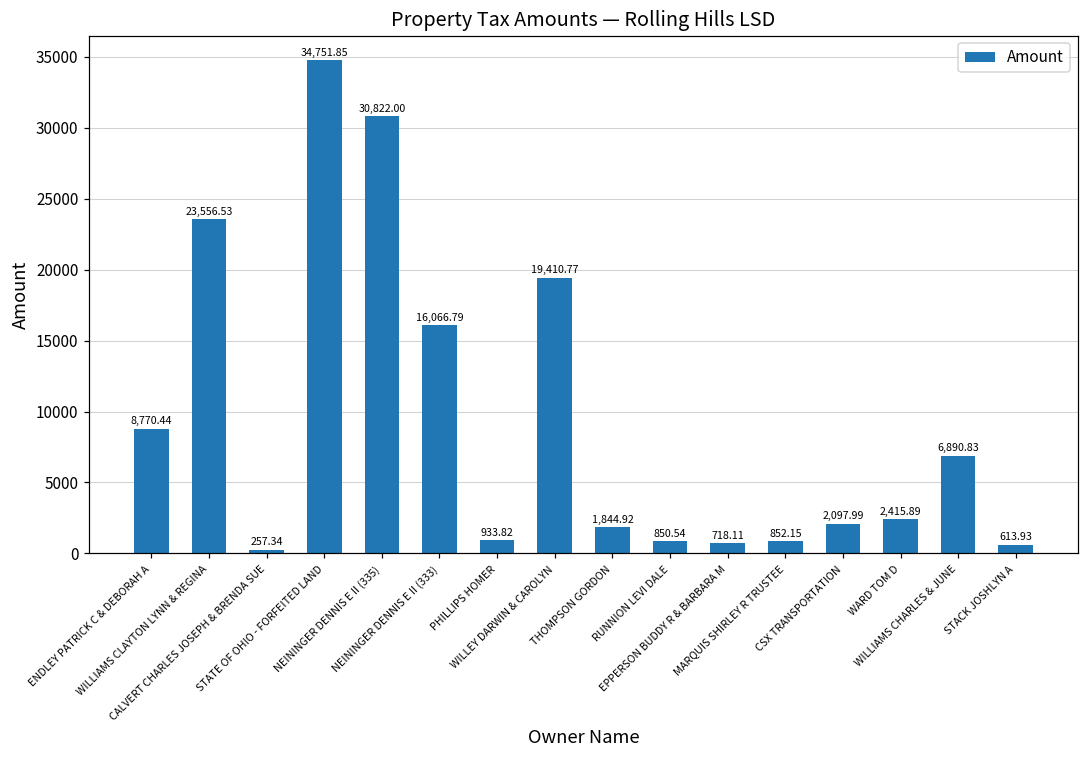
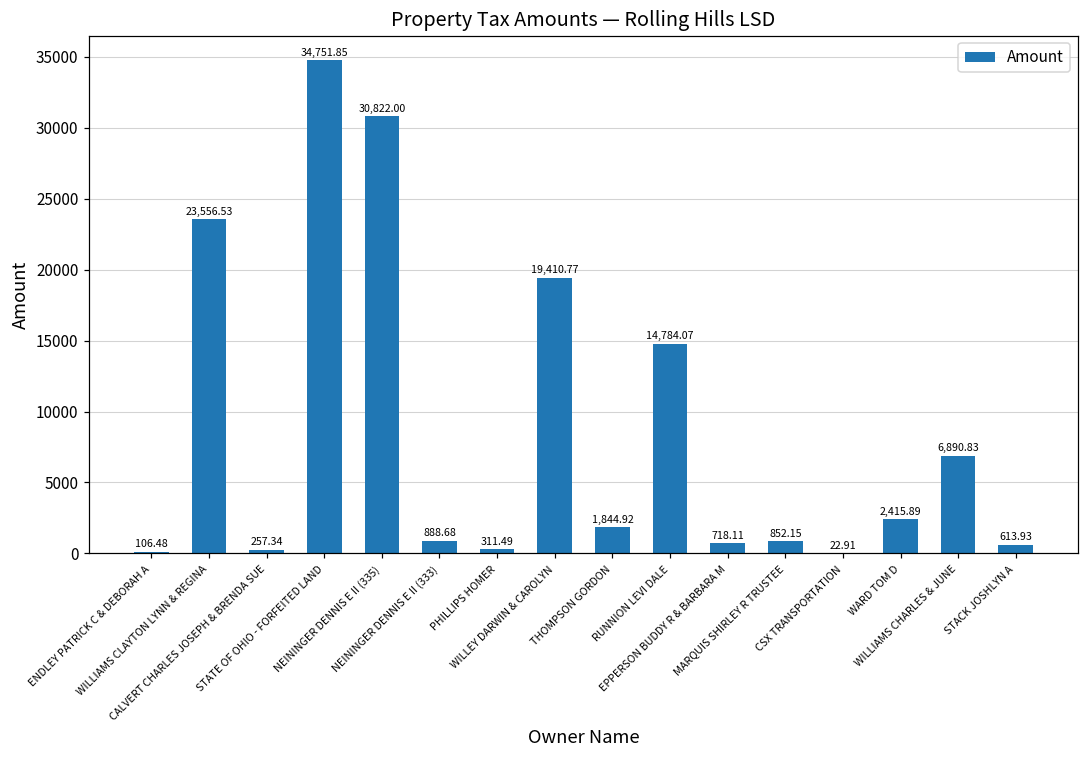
  {
-   "ENDLEY PATRICK C & DEBORAH A": "8,770.44",
+   "ENDLEY PATRICK C & DEBORAH A": "106.48",
    "WILLIAMS CLAYTON LYNN & REGINA": "23,556.53",
    "CALVERT CHARLES JOSEPH & BRENDA SUE": "257.34",
    "STATE OF OHIO - FORFEITED LAND": "34,751.85",
    "NEININGER DENNIS E II (335)": "30,822.00",
-   "NEININGER DENNIS E II (333)": "16,066.79",
-   "PHILLIPS HOMER": "933.82",
+   "NEININGER DENNIS E II (333)": "888.68",
+   "PHILLIPS HOMER": "311.49",
    "WILLEY DARWIN & CAROLYN": "19,410.77",
    "THOMPSON GORDON": "1,844.92",
-   "RUNNION LEVI DALE": "850.54",
+   "RUNNION LEVI DALE": "14,784.07",
    "EPPERSON BUDDY R & BARBARA M": "718.11",
    "MARQUIS SHIRLEY R TRUSTEE": "852.15",
-   "CSX TRANSPORTATION": "2,097.99",
+   "CSX TRANSPORTATION": "22.91",
    "WARD TOM D": "2,415.89",
    "WILLIAMS CHARLES & JUNE": "6,890.83",
    "STACK JOSHLYN A": "613.93"
  }
